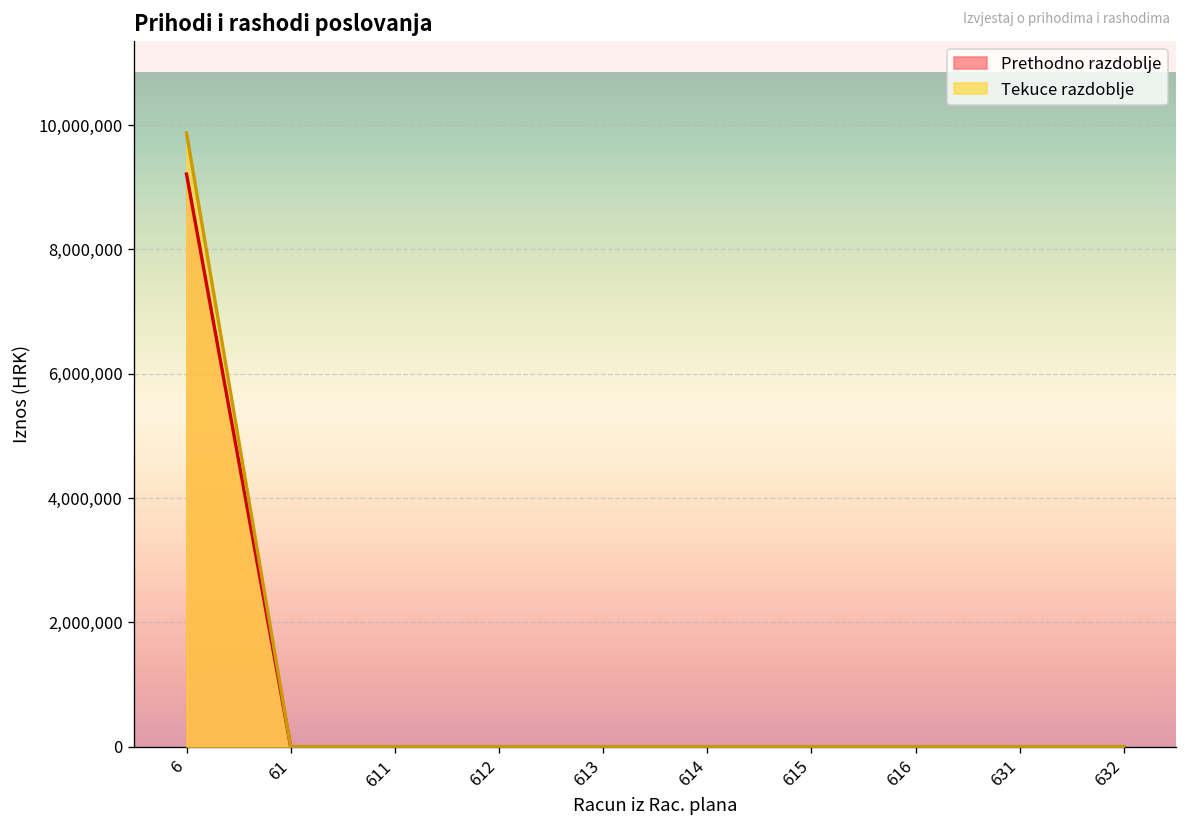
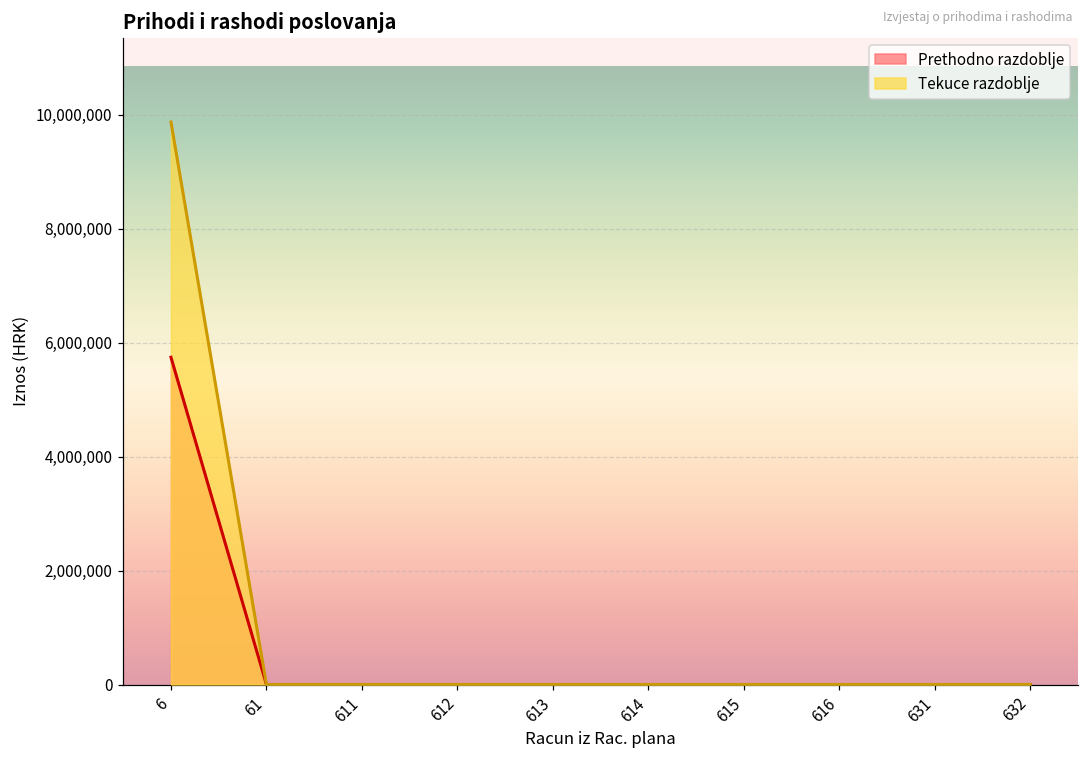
  {
    "Prethodno razdoblje": {
-     "6": "9,200,000"
+     "6": "5,700,000"
    },
    "Tekuce razdoblje": {
      "6": "9,900,000"
    }
  }
